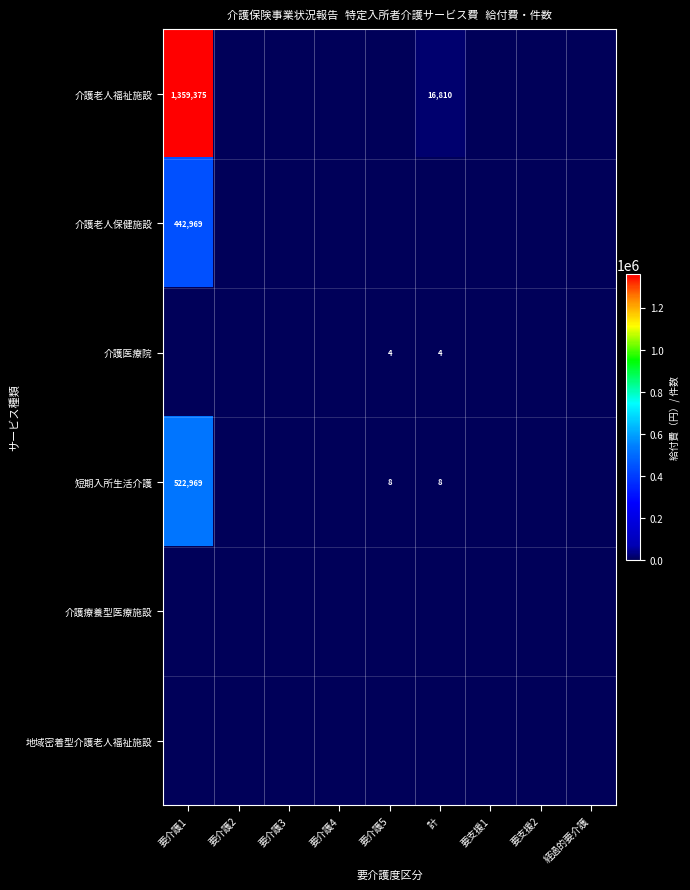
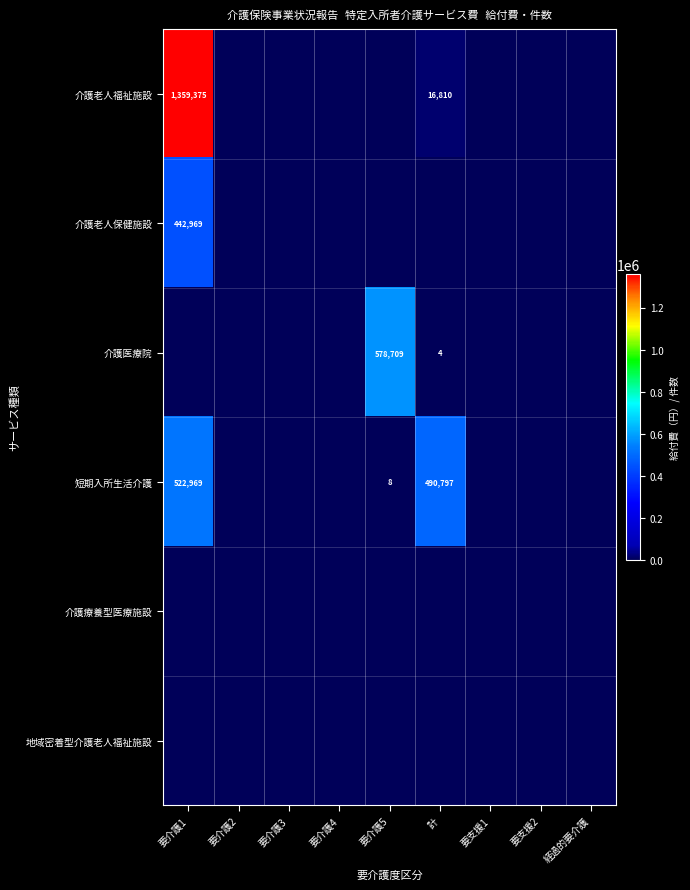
  {
    "介護老人福祉施設": {
      "要介護1": "1,359,375",
      "計": "16,810"
    },
    "介護老人保健施設": {
      "要介護1": "442,969"
    },
    "介護医療院": {
-     "要介護5": "4",
+     "要介護5": "578,709",
      "計": "4"
    },
    "短期入所生活介護": {
      "要介護1": "522,969",
      "要介護5": "8",
-     "計": "8"
+     "計": "490,797"
    }
  }
